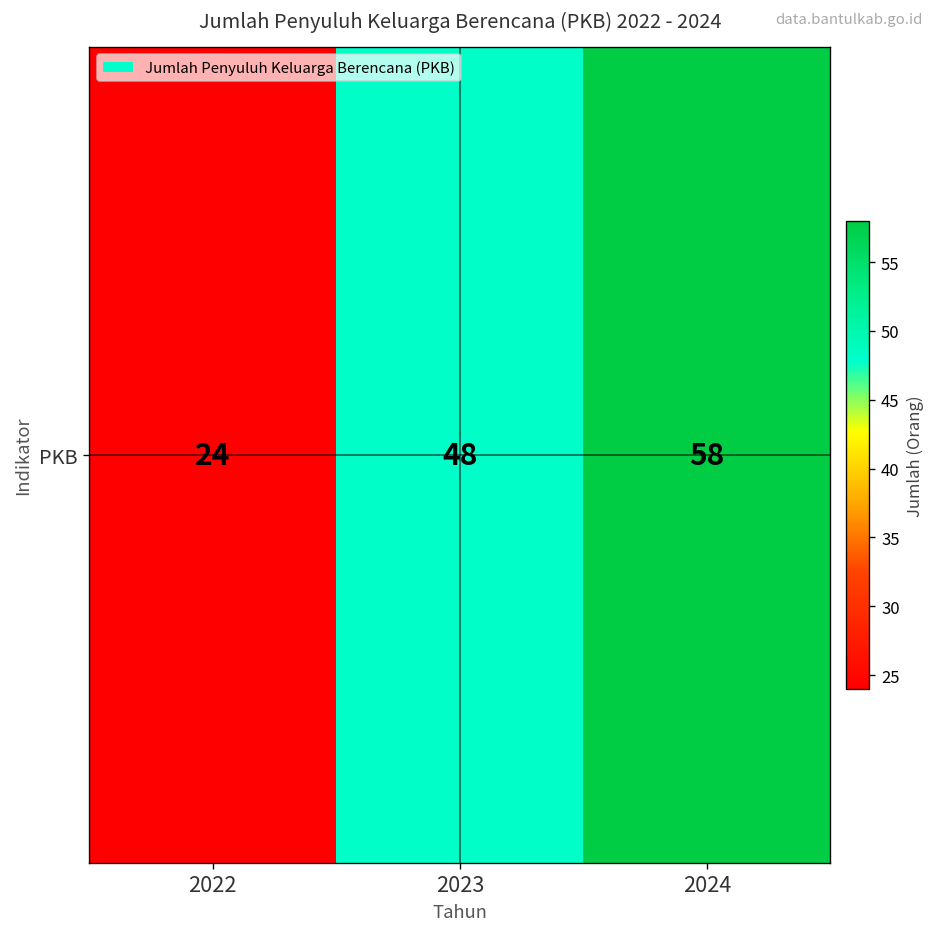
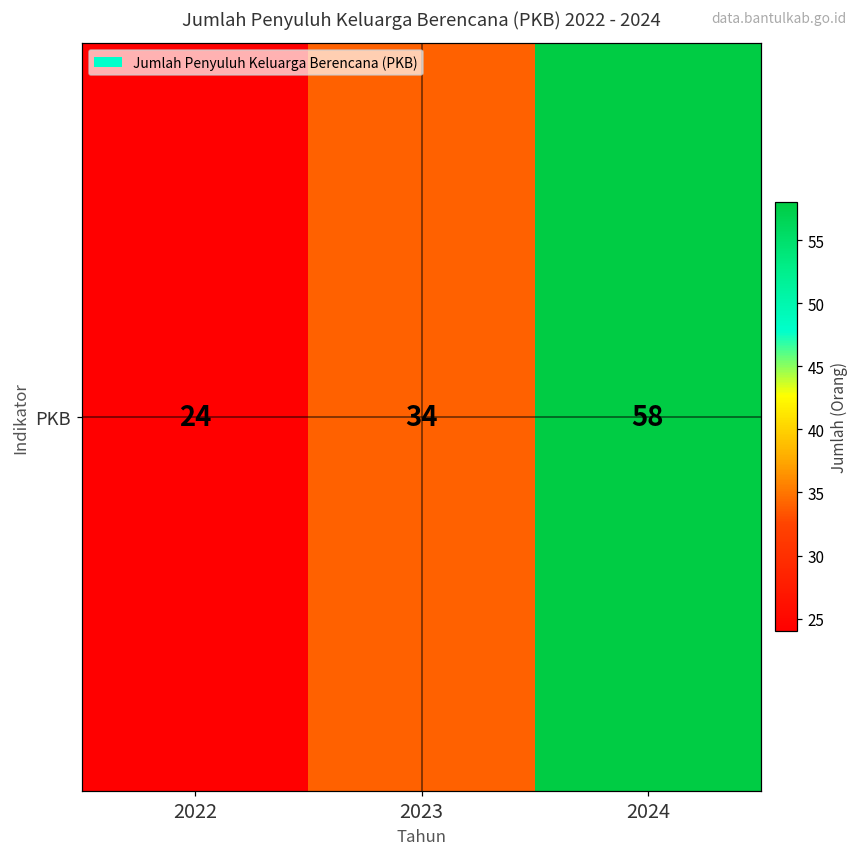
  {
    "PKB": {
      "2022": 24,
-     "2023": 48,
+     "2023": 34,
      "2024": 58
    }
  }
